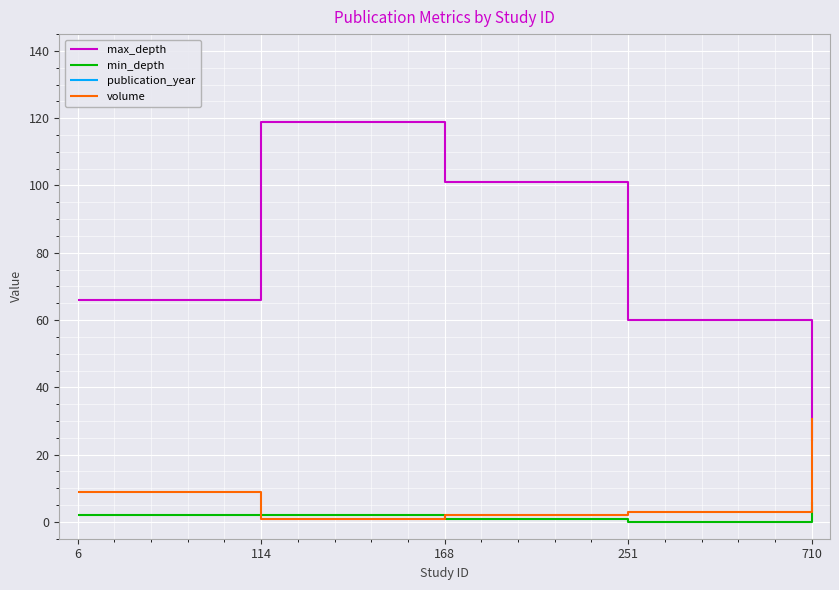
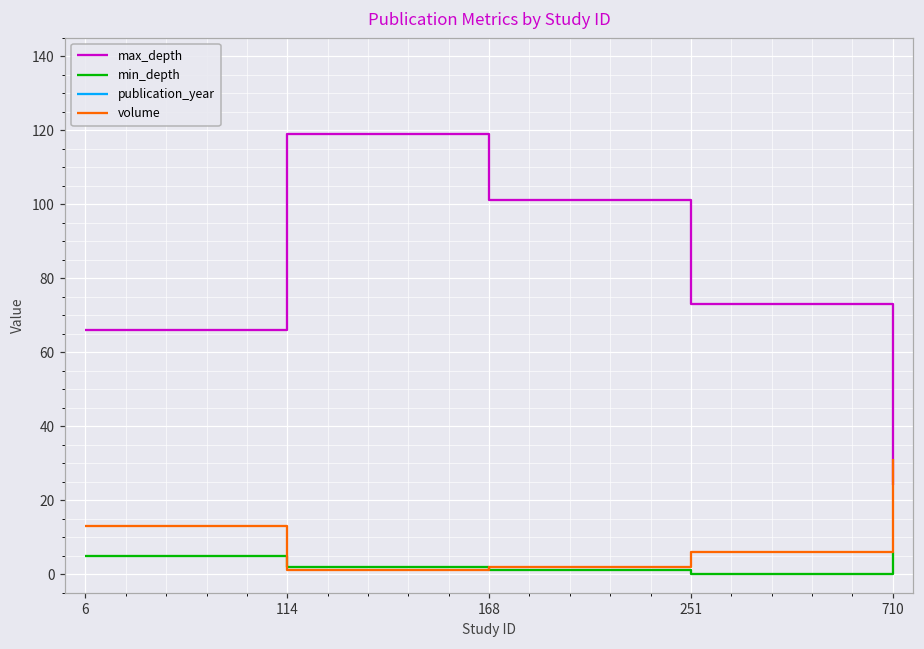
  {
    "max_depth": {
      "6": 66,
      "114": 119,
      "168": 101,
-     "251": 60,
+     "251": 73,
      "710": 24
    },
    "min_depth": {
-     "6": 2,
+     "6": 5,
      "114": 2,
      "168": 1,
      "251": 0,
      "710": 6
    },
    "volume": {
-     "6": 9,
+     "6": 13,
      "114": 1,
      "168": 2,
-     "251": 3,
+     "251": 6,
      "710": 31
    }
  }
